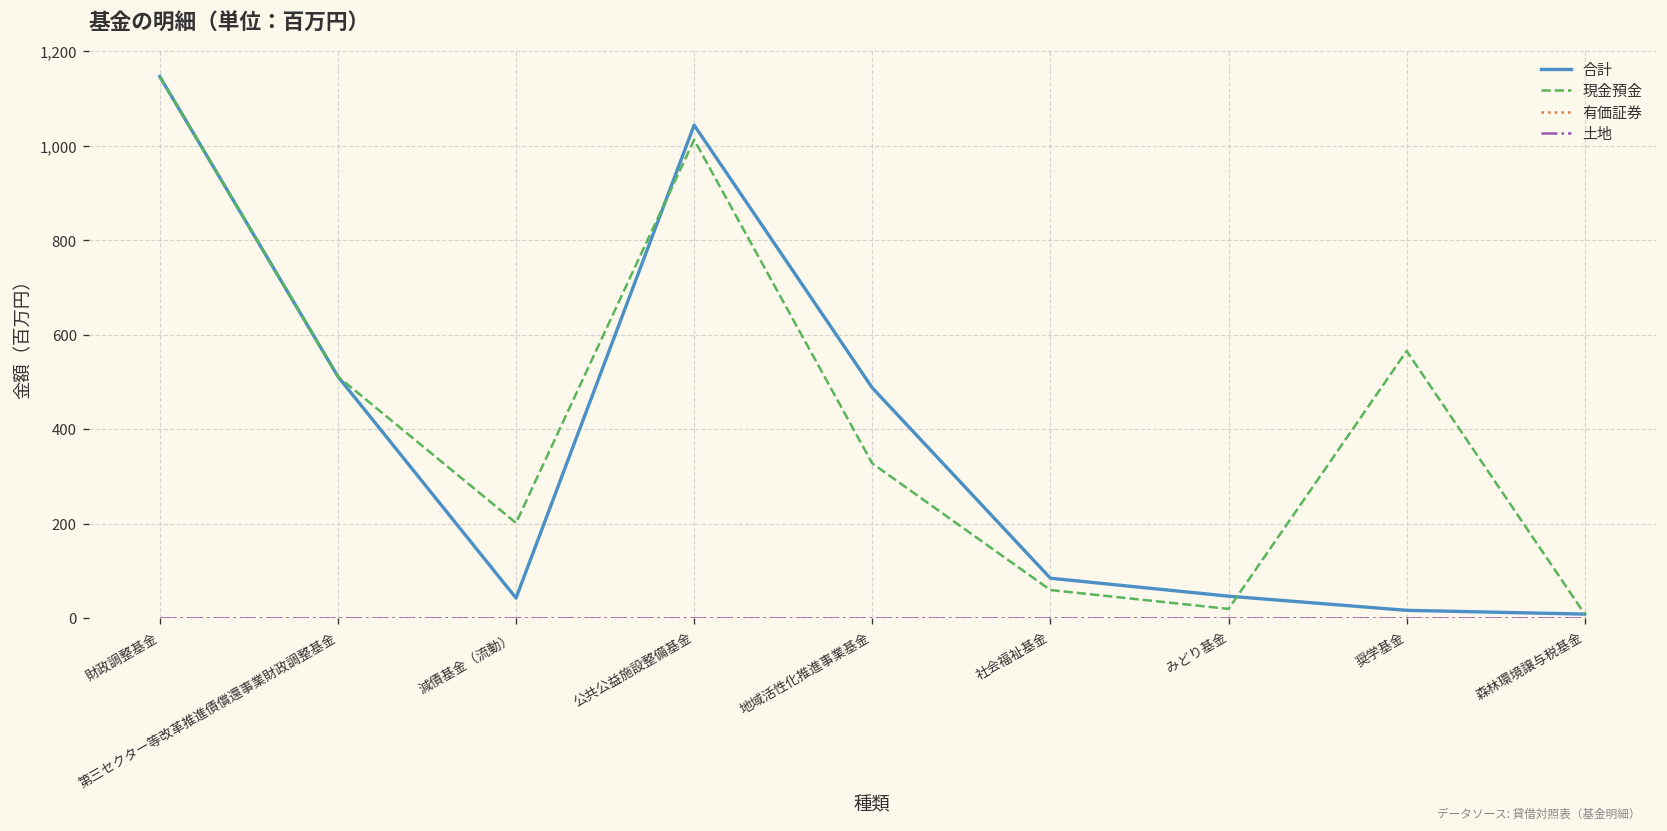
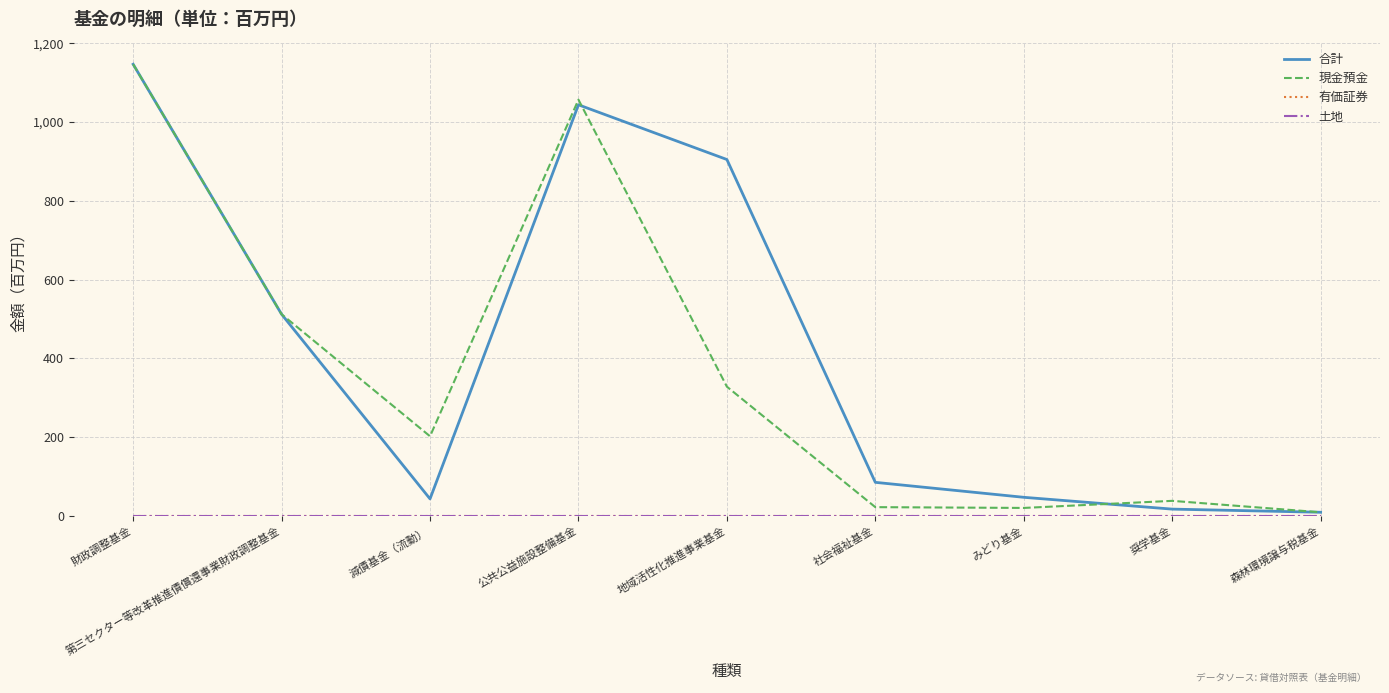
  {
    "合計": {
      "減債基金（流動）": "40",
      "公共公益施設整備基金": "1,040",
-     "地域活性化推進事業基金": "490",
+     "地域活性化推進事業基金": "910",
      "社会福祉基金": "90",
      "みどり基金": "50",
      "奨学基金": "20"
    },
    "現金預金": {
      "減債基金（流動）": "200",
-     "公共公益施設整備基金": "1,010",
+     "公共公益施設整備基金": "1,060",
      "地域活性化推進事業基金": "330",
-     "社会福祉基金": "60",
+     "社会福祉基金": "20",
      "みどり基金": "20",
-     "奨学基金": "570"
+     "奨学基金": "40"
    },
    "土地": {
      "財政調整基金": "0",
      "第三セクター等改革推進債償還事業財政調整基金": "0",
      "減債基金（流動）": "0",
      "公共公益施設整備基金": "0",
      "地域活性化推進事業基金": "0",
      "社会福祉基金": "0",
      "みどり基金": "0",
      "奨学基金": "0",
      "森林環境譲与税基金": "0"
    }
  }
